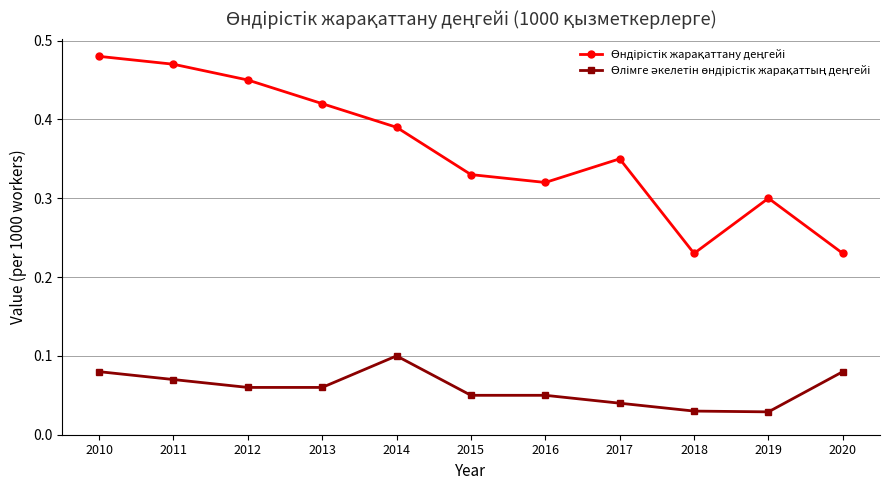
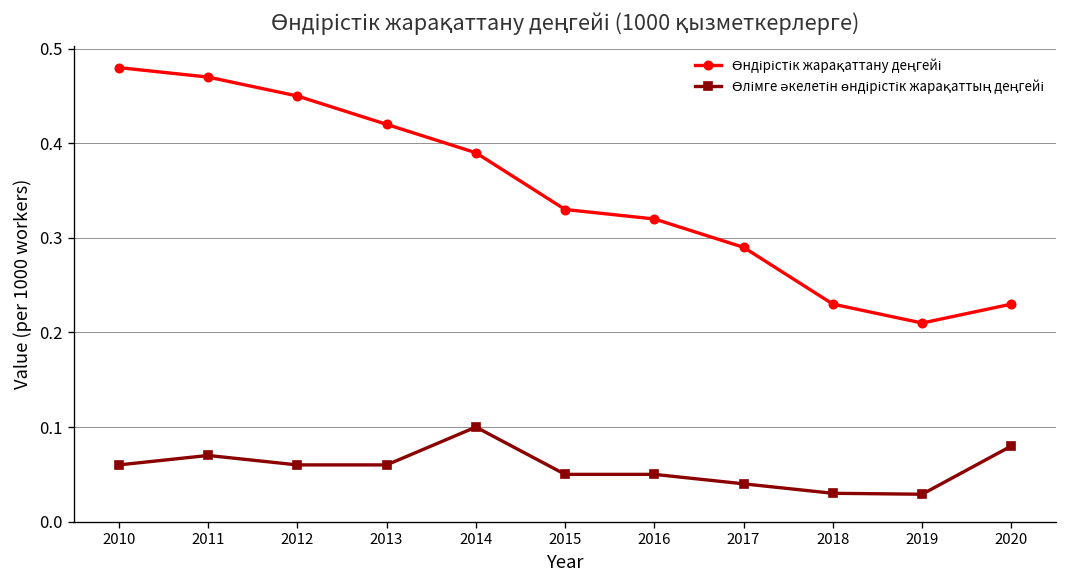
  {
    "Өндірістік жарақаттану деңгейі": {
      "2010": 0.48,
      "2011": 0.47,
      "2012": 0.45,
      "2013": 0.42,
      "2014": 0.39,
      "2015": 0.33,
      "2016": 0.32,
-     "2017": 0.35,
+     "2017": 0.29,
      "2018": 0.23,
-     "2019": 0.30,
+     "2019": 0.21,
      "2020": 0.23
    },
    "Өлімге әкелетін өндірістік жарақаттың деңгейі": {
-     "2010": 0.08,
+     "2010": 0.06,
      "2011": 0.07,
      "2012": 0.06,
      "2013": 0.06,
      "2014": 0.10,
      "2015": 0.05,
      "2016": 0.05,
      "2017": 0.04,
      "2018": 0.03,
      "2019": 0.03,
      "2020": 0.08
    }
  }
